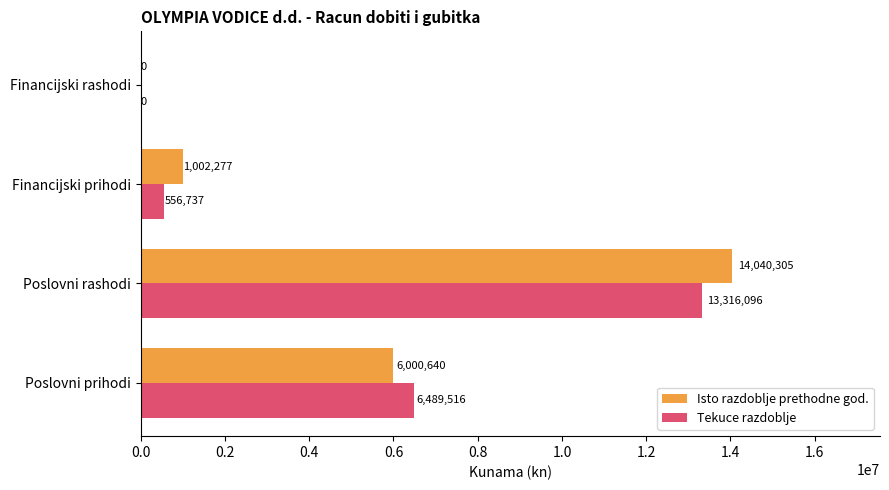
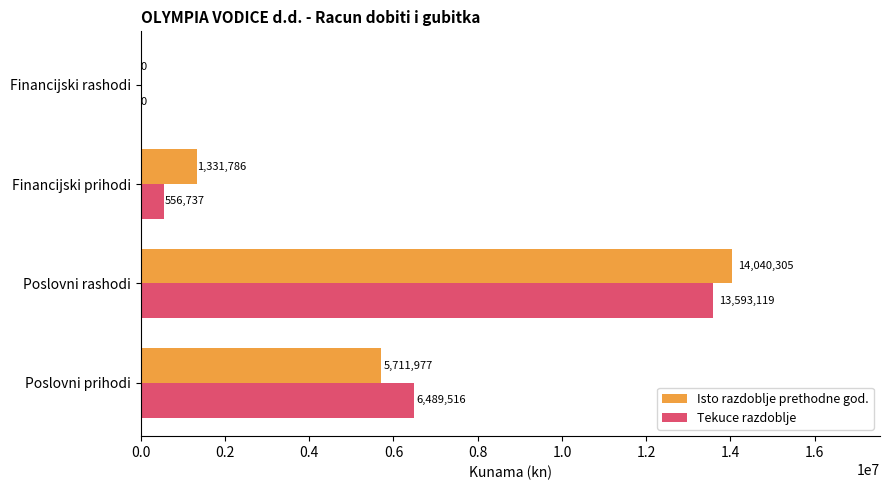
  {
    "Isto razdoblje prethodne god.": {
      "Financijski rashodi": "0",
-     "Financijski prihodi": "1,002,277",
+     "Financijski prihodi": "1,331,786",
      "Poslovni rashodi": "14,040,305",
-     "Poslovni prihodi": "6,000,640"
+     "Poslovni prihodi": "5,711,977"
    },
    "Tekuce razdoblje": {
      "Financijski rashodi": "0",
      "Financijski prihodi": "556,737",
-     "Poslovni rashodi": "13,316,096",
+     "Poslovni rashodi": "13,593,119",
      "Poslovni prihodi": "6,489,516"
    }
  }
